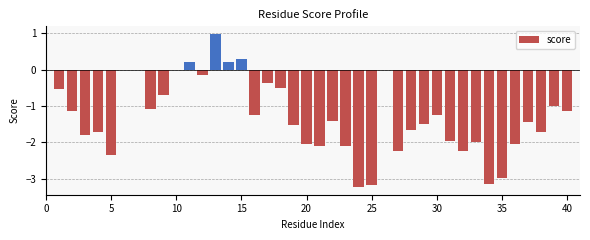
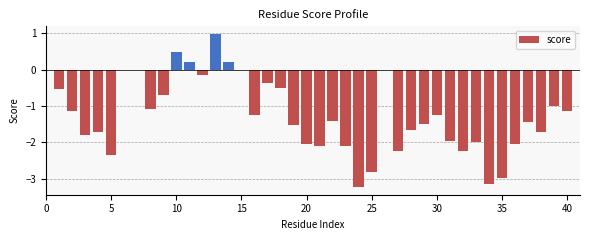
  {
    "5": -2.3,
-   "10": 0.0,
-   "15": 0.3,
+   "10": 0.5,
+   "15": 0.0,
    "20": -2.0,
-   "25": -3.2,
+   "25": -2.8,
    "30": -1.3,
    "35": -3.0,
    "40": -1.1
  }
